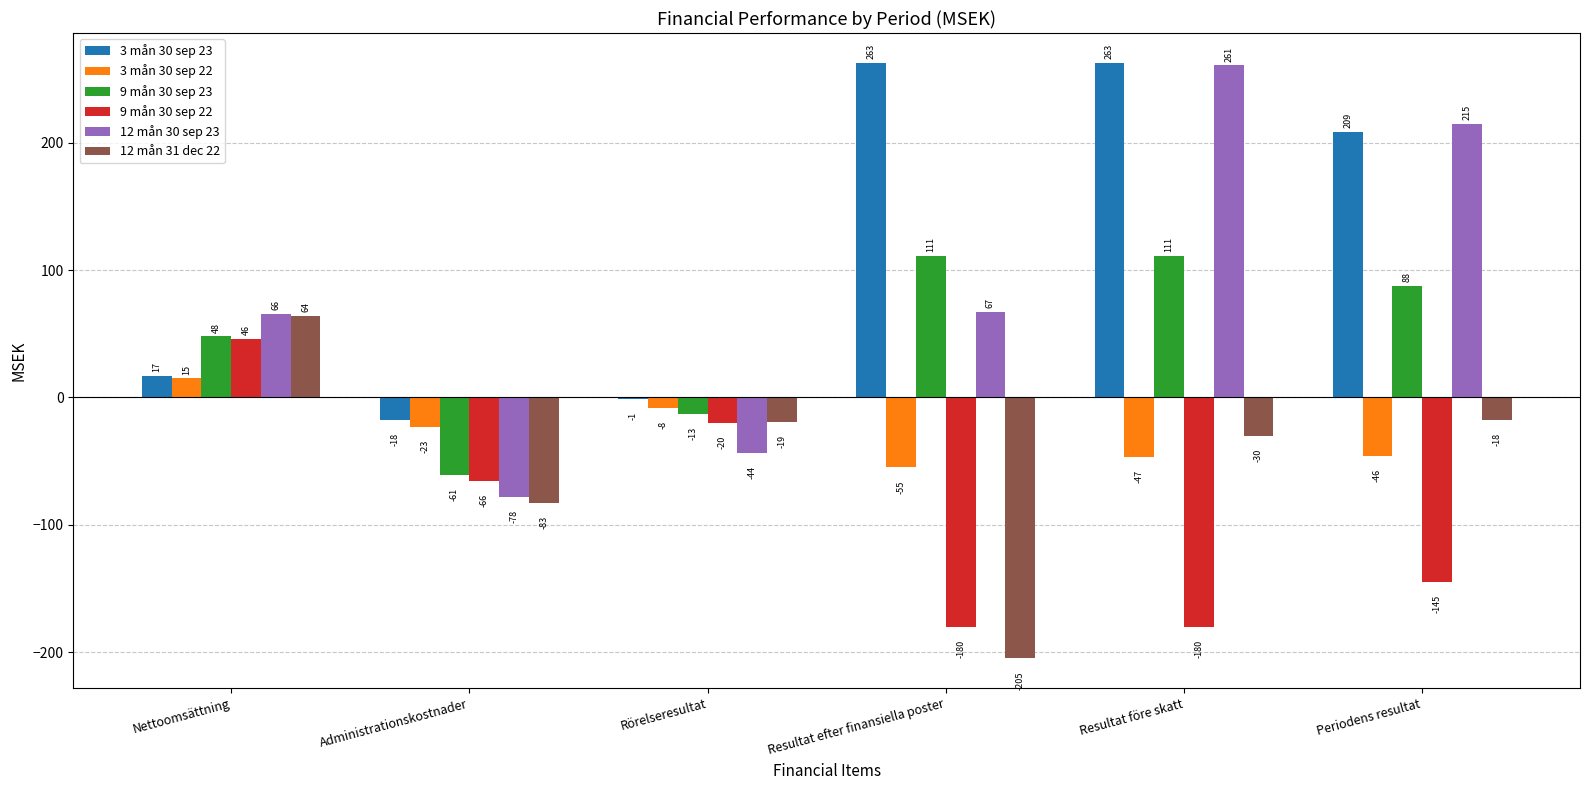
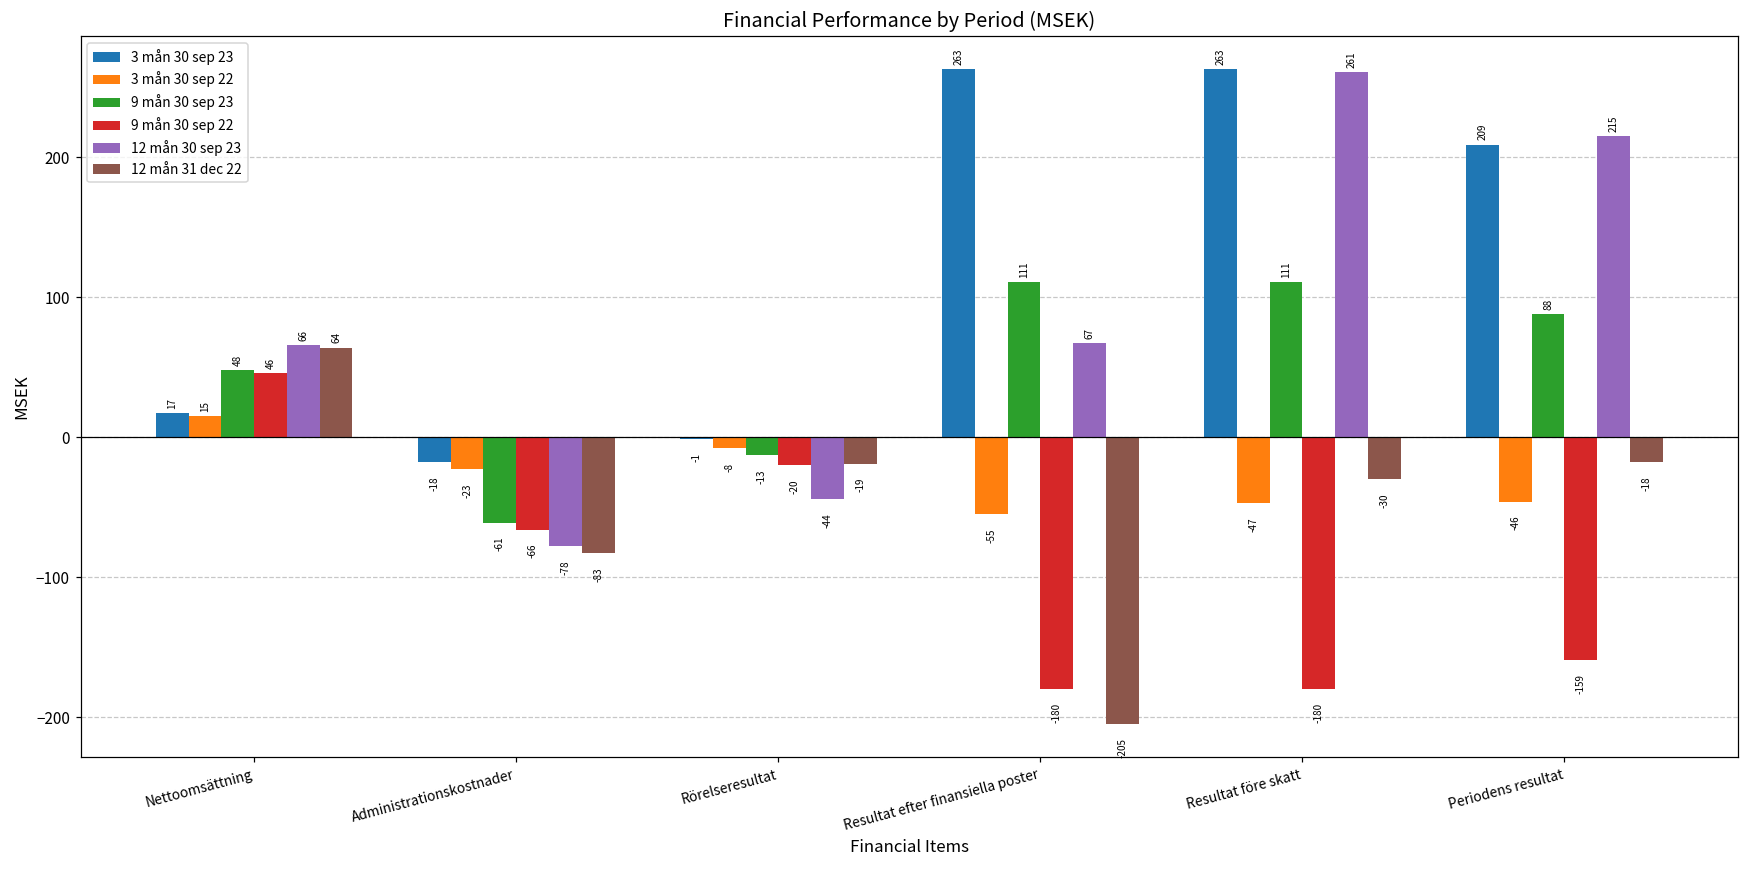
  {
    "3 mån 30 sep 23": {
      "Nettoomsättning": 17,
      "Administrationskostnader": -18,
      "Rörelseresultat": -1,
      "Resultat efter finansiella poster": 263,
      "Resultat före skatt": 263,
      "Periodens resultat": 209
    },
    "3 mån 30 sep 22": {
      "Nettoomsättning": 15,
      "Administrationskostnader": -23,
      "Rörelseresultat": -8,
      "Resultat efter finansiella poster": -55,
      "Resultat före skatt": -47,
      "Periodens resultat": -46
    },
    "9 mån 30 sep 23": {
      "Nettoomsättning": 48,
      "Administrationskostnader": -61,
      "Rörelseresultat": -13,
      "Resultat efter finansiella poster": 111,
      "Resultat före skatt": 111,
      "Periodens resultat": 88
    },
    "9 mån 30 sep 22": {
      "Nettoomsättning": 46,
      "Administrationskostnader": -66,
      "Rörelseresultat": -20,
      "Resultat efter finansiella poster": -180,
      "Resultat före skatt": -180,
-     "Periodens resultat": -145
+     "Periodens resultat": -159
    },
    "12 mån 30 sep 23": {
      "Nettoomsättning": 66,
      "Administrationskostnader": -78,
      "Rörelseresultat": -44,
      "Resultat efter finansiella poster": 67,
      "Resultat före skatt": 261,
      "Periodens resultat": 215
    },
    "12 mån 31 dec 22": {
      "Nettoomsättning": 64,
      "Administrationskostnader": -83,
      "Rörelseresultat": -19,
      "Resultat efter finansiella poster": -205,
      "Resultat före skatt": -30,
      "Periodens resultat": -18
    }
  }
